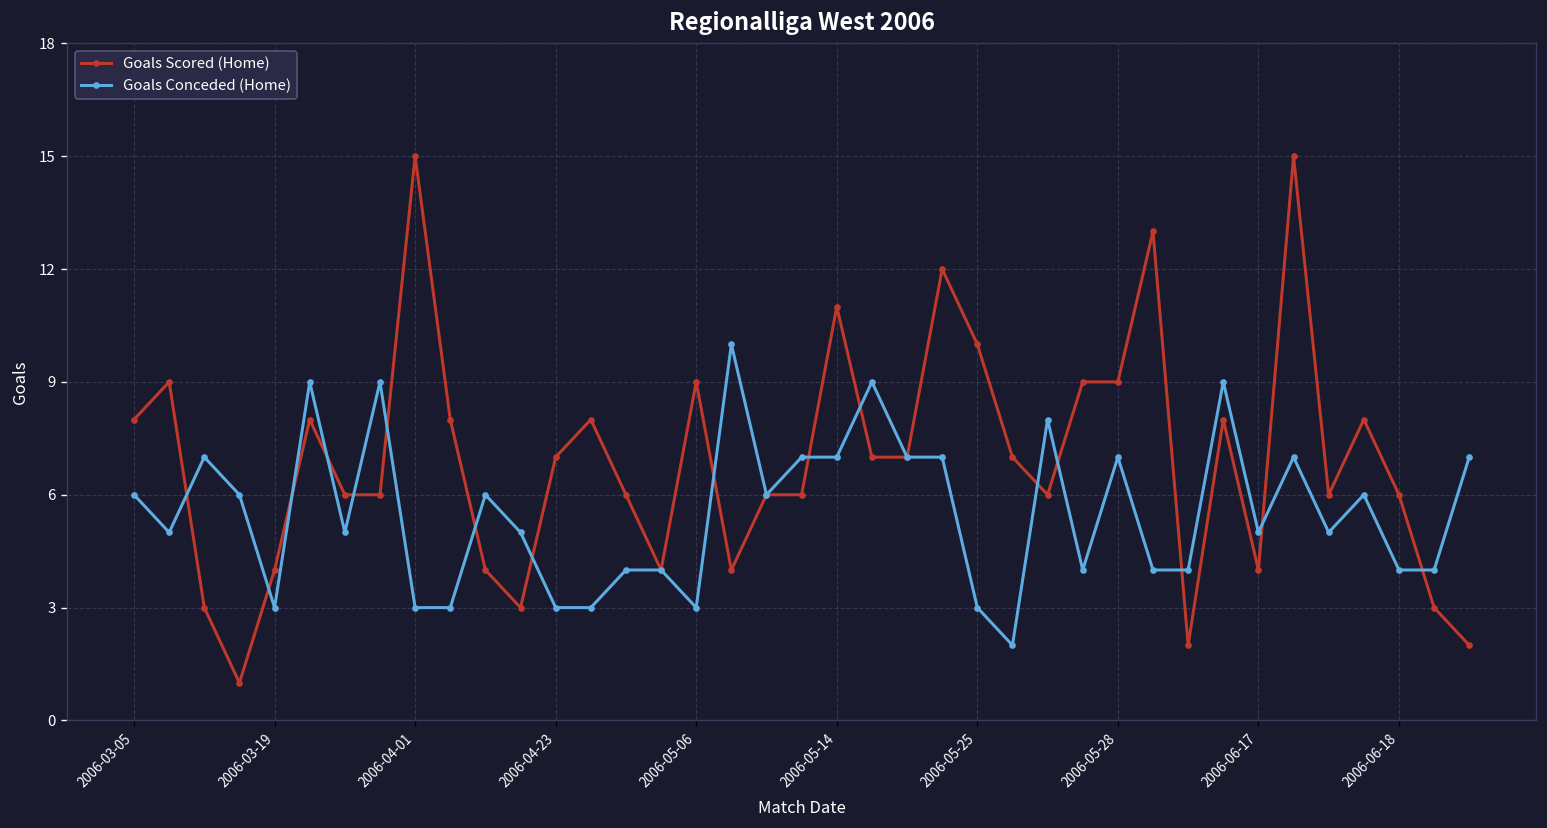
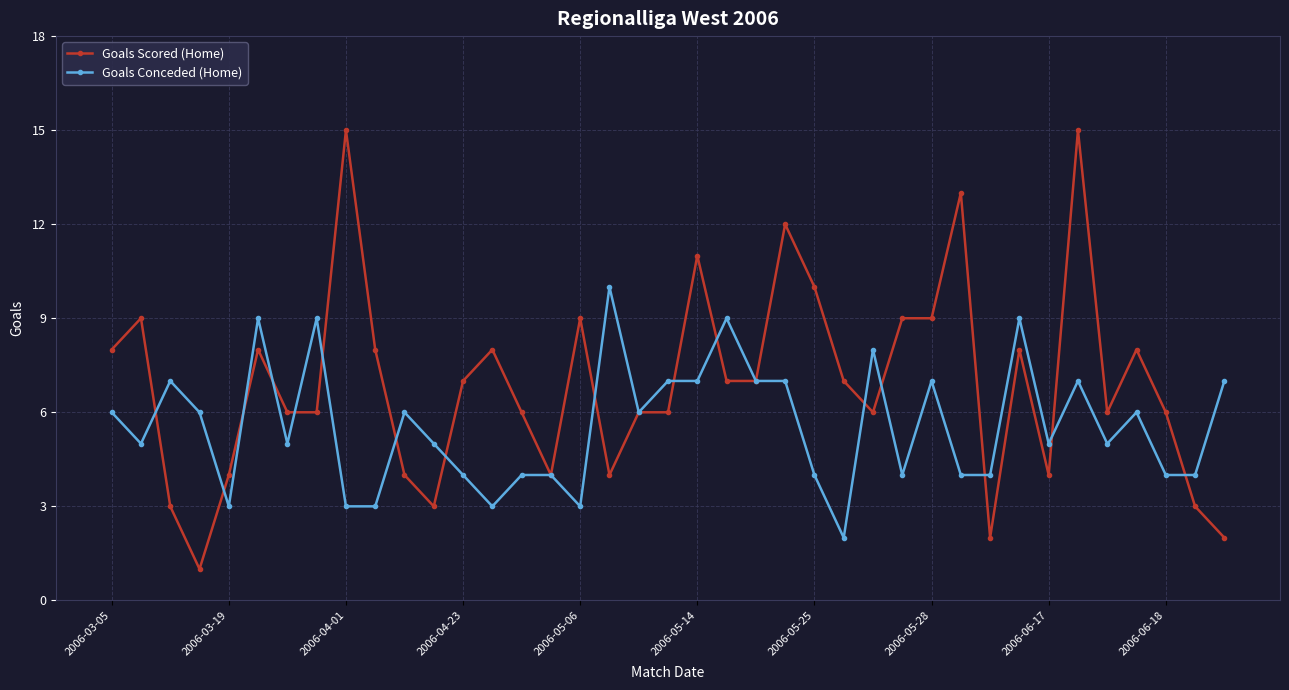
  {
    "Goals Scored (Home)": {
      "2006-04-23": 7,
      "2006-05-06": 9,
      "2006-05-25": 10
    },
    "Goals Conceded (Home)": {
-     "2006-04-23": 3,
+     "2006-04-23": 4,
      "2006-05-06": 3,
-     "2006-05-25": 3
+     "2006-05-25": 4
    }
  }
